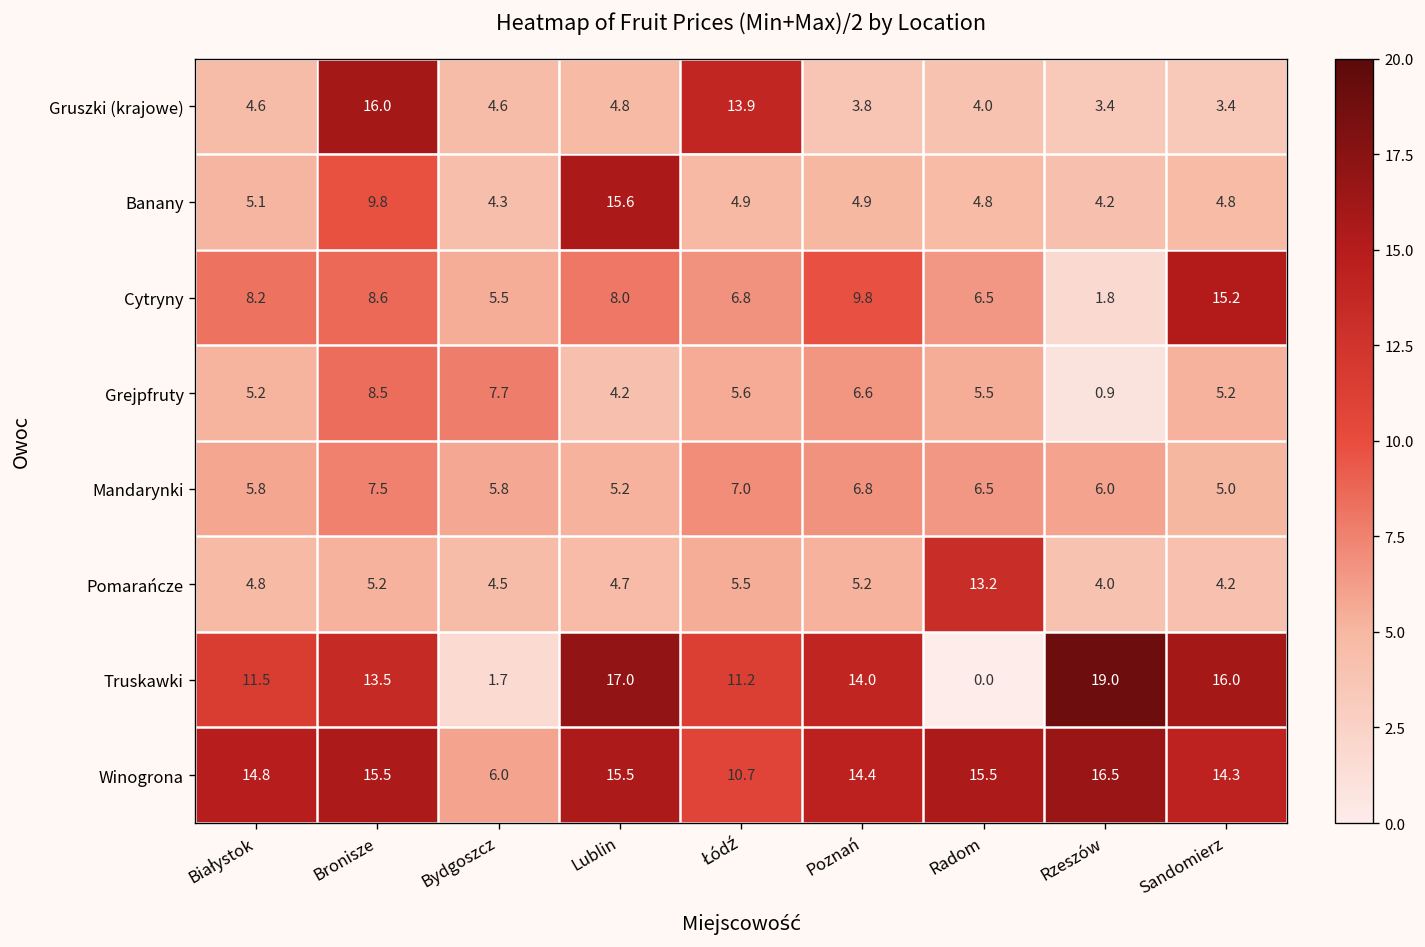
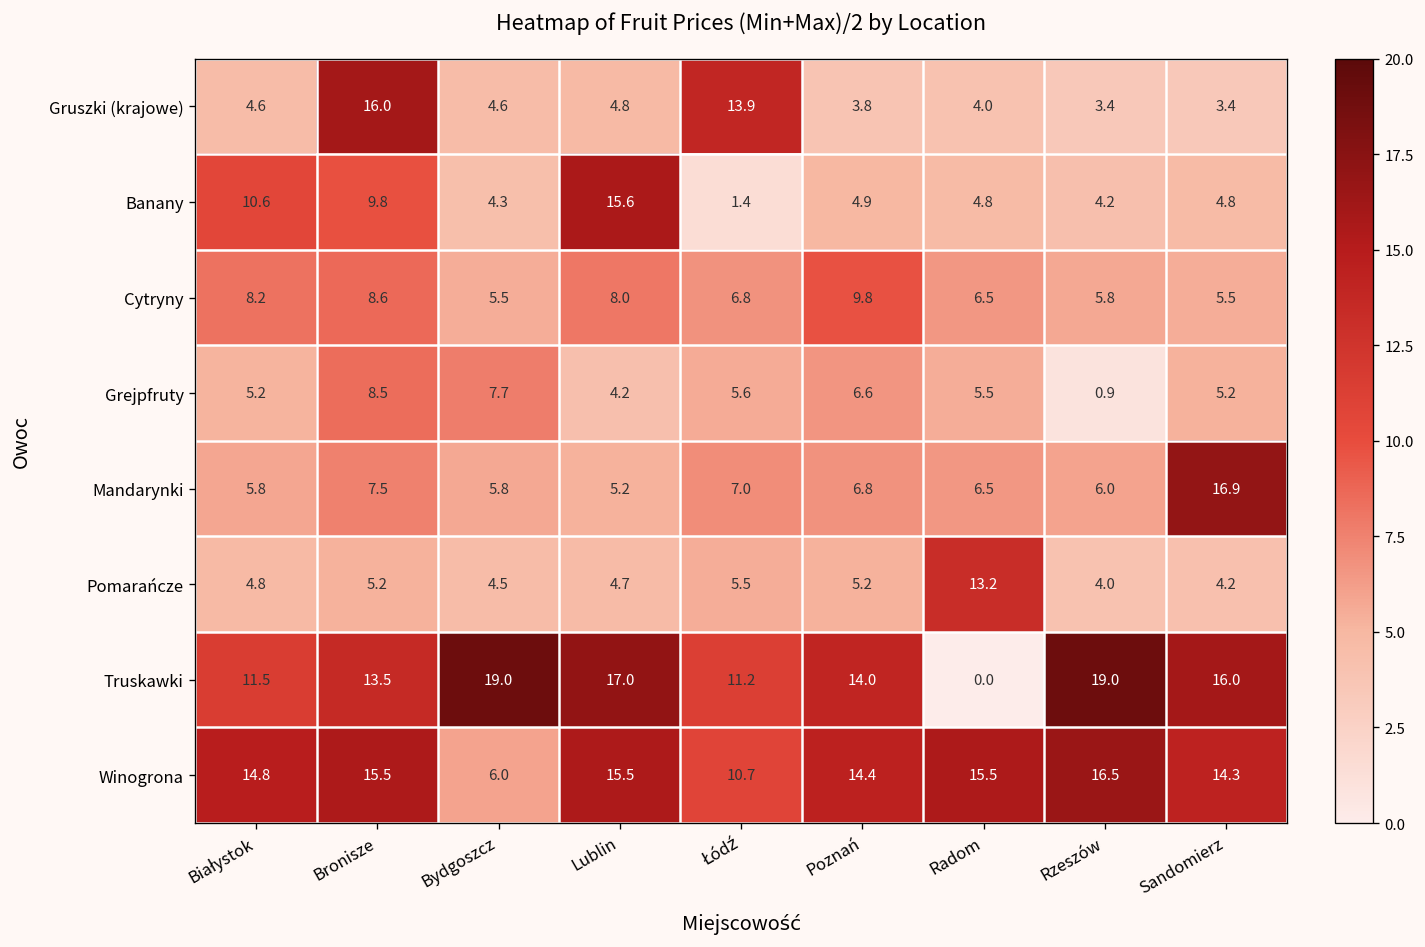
  {
    "Gruszki (krajowe)": {
      "Białystok": 4.6,
      "Bronisze": 16.0,
      "Bydgoszcz": 4.6,
      "Lublin": 4.8,
      "Łódź": 13.9,
      "Poznań": 3.8,
      "Radom": 4.0,
      "Rzeszów": 3.4,
      "Sandomierz": 3.4
    },
    "Banany": {
-     "Białystok": 5.1,
+     "Białystok": 10.6,
      "Bronisze": 9.8,
      "Bydgoszcz": 4.3,
      "Lublin": 15.6,
-     "Łódź": 4.9,
+     "Łódź": 1.4,
      "Poznań": 4.9,
      "Radom": 4.8,
      "Rzeszów": 4.2,
      "Sandomierz": 4.8
    },
    "Cytryny": {
      "Białystok": 8.2,
      "Bronisze": 8.6,
      "Bydgoszcz": 5.5,
      "Lublin": 8.0,
      "Łódź": 6.8,
      "Poznań": 9.8,
      "Radom": 6.5,
-     "Rzeszów": 1.8,
-     "Sandomierz": 15.2
+     "Rzeszów": 5.8,
+     "Sandomierz": 5.5
    },
    "Grejpfruty": {
      "Białystok": 5.2,
      "Bronisze": 8.5,
      "Bydgoszcz": 7.7,
      "Lublin": 4.2,
      "Łódź": 5.6,
      "Poznań": 6.6,
      "Radom": 5.5,
      "Rzeszów": 0.9,
      "Sandomierz": 5.2
    },
    "Mandarynki": {
      "Białystok": 5.8,
      "Bronisze": 7.5,
      "Bydgoszcz": 5.8,
      "Lublin": 5.2,
      "Łódź": 7.0,
      "Poznań": 6.8,
      "Radom": 6.5,
      "Rzeszów": 6.0,
-     "Sandomierz": 5.0
+     "Sandomierz": 16.9
    },
    "Pomarańcze": {
      "Białystok": 4.8,
      "Bronisze": 5.2,
      "Bydgoszcz": 4.5,
      "Lublin": 4.7,
      "Łódź": 5.5,
      "Poznań": 5.2,
      "Radom": 13.2,
      "Rzeszów": 4.0,
      "Sandomierz": 4.2
    },
    "Truskawki": {
      "Białystok": 11.5,
      "Bronisze": 13.5,
-     "Bydgoszcz": 1.7,
+     "Bydgoszcz": 19.0,
      "Lublin": 17.0,
      "Łódź": 11.2,
      "Poznań": 14.0,
      "Radom": 0.0,
      "Rzeszów": 19.0,
      "Sandomierz": 16.0
    },
    "Winogrona": {
      "Białystok": 14.8,
      "Bronisze": 15.5,
      "Bydgoszcz": 6.0,
      "Lublin": 15.5,
      "Łódź": 10.7,
      "Poznań": 14.4,
      "Radom": 15.5,
      "Rzeszów": 16.5,
      "Sandomierz": 14.3
    }
  }
